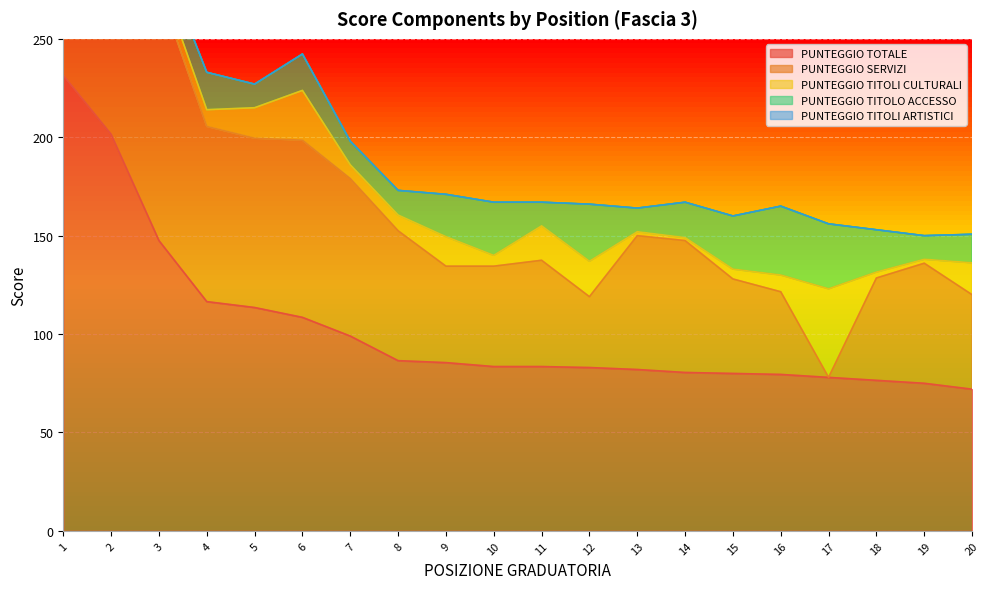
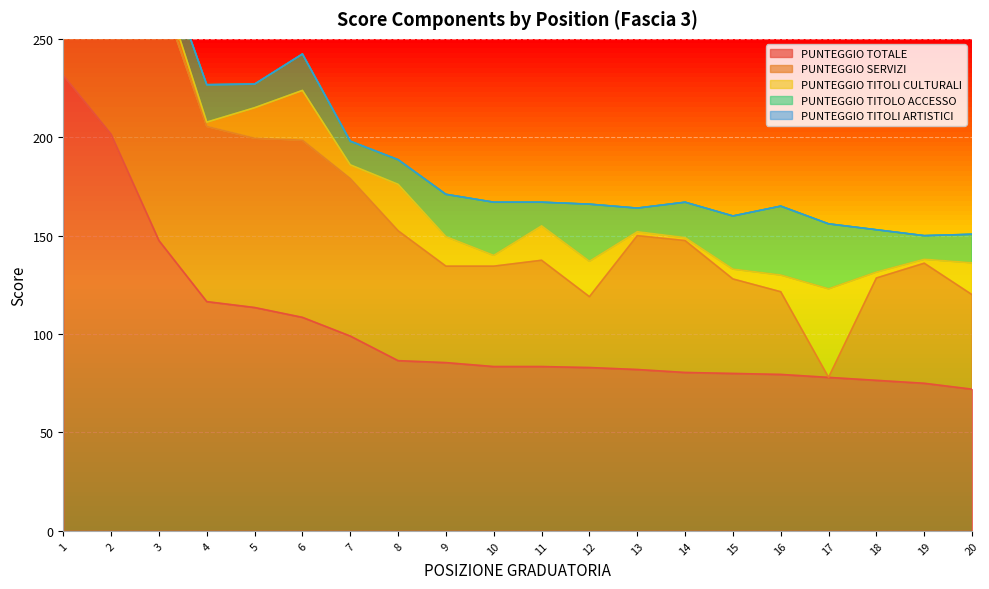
  {
    "PUNTEGGIO TITOLI CULTURALI": {
-     "4": 9,
+     "4": 2,
      "5": 16,
      "6": 25,
      "7": 7,
-     "8": 8,
+     "8": 24,
      "9": 15,
      "10": 6,
      "11": 18,
      "12": 18,
      "13": 2,
      "14": 2,
      "15": 5,
      "16": 9,
      "17": 45,
      "18": 3,
      "19": 2,
      "20": 16
    }
  }
